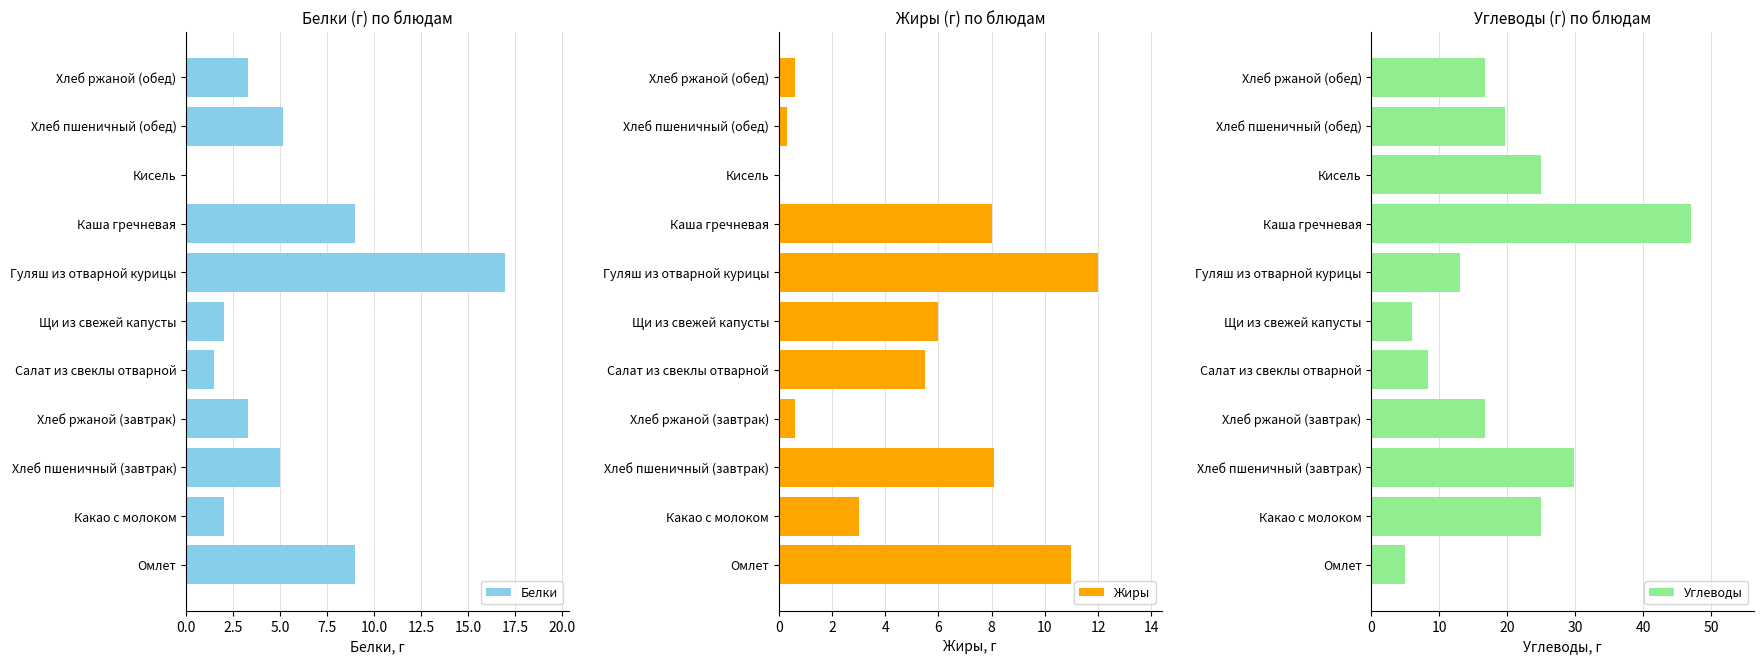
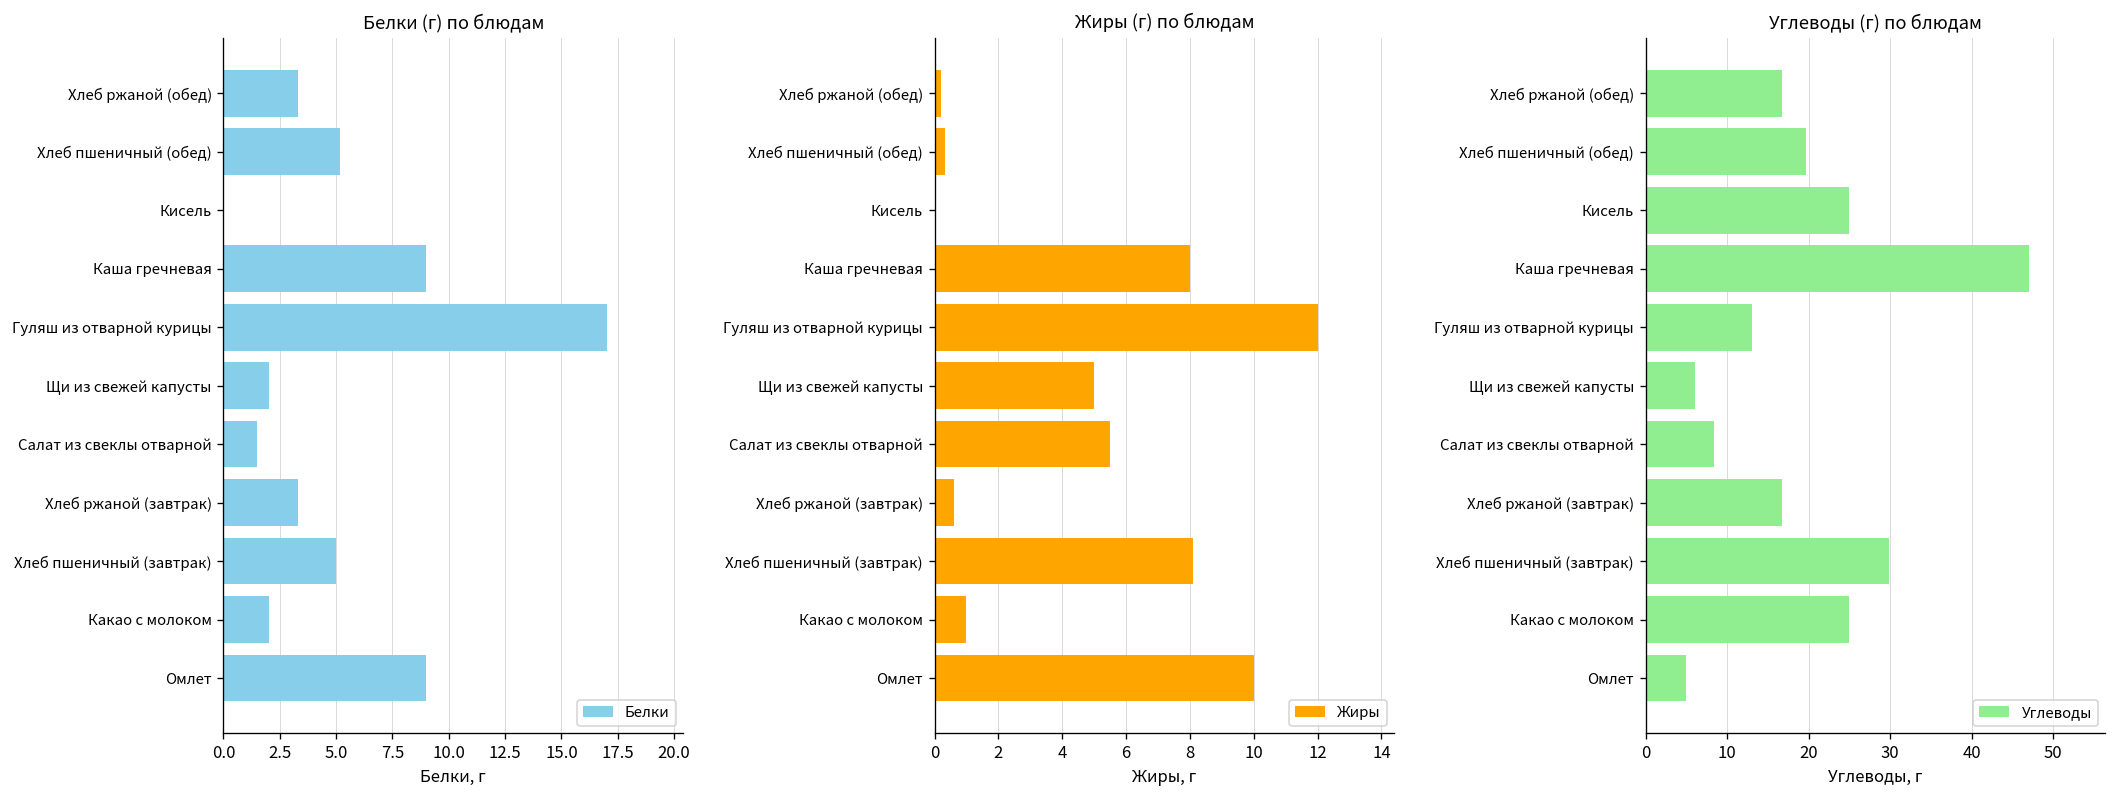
  {
    "Белки (г) по блюдам": {
      "Хлеб ржаной (обед)": 3.3,
      "Хлеб пшеничный (обед)": 5.2,
      "Кисель": 0.0,
      "Каша гречневая": 9.0,
      "Гуляш из отварной курицы": 17.0,
      "Щи из свежей капусты": 2.0,
      "Салат из свеклы отварной": 1.5,
      "Хлеб ржаной (завтрак)": 3.3,
      "Хлеб пшеничный (завтрак)": 5.0,
      "Какао с молоком": 2.0,
      "Омлет": 9.0
    },
    "Жиры (г) по блюдам": {
-     "Хлеб ржаной (обед)": 0.6,
+     "Хлеб ржаной (обед)": 0.2,
      "Хлеб пшеничный (обед)": 0.3,
      "Кисель": 0.0,
      "Каша гречневая": 8.0,
      "Гуляш из отварной курицы": 12.0,
-     "Щи из свежей капусты": 6,
+     "Щи из свежей капусты": 5,
      "Салат из свеклы отварной": 5.5,
      "Хлеб ржаной (завтрак)": 0.6,
      "Хлеб пшеничный (завтрак)": 8.1,
-     "Какао с молоком": 3,
-     "Омлет": 11
+     "Какао с молоком": 1,
+     "Омлет": 10
    },
    "Углеводы (г) по блюдам": {
      "Хлеб ржаной (обед)": 17,
      "Хлеб пшеничный (обед)": 20,
      "Кисель": 25,
      "Каша гречневая": 47,
      "Гуляш из отварной курицы": 13,
      "Щи из свежей капусты": 6,
      "Салат из свеклы отварной": 8,
      "Хлеб ржаной (завтрак)": 17,
      "Хлеб пшеничный (завтрак)": 30,
      "Какао с молоком": 25,
      "Омлет": 5
    }
  }
